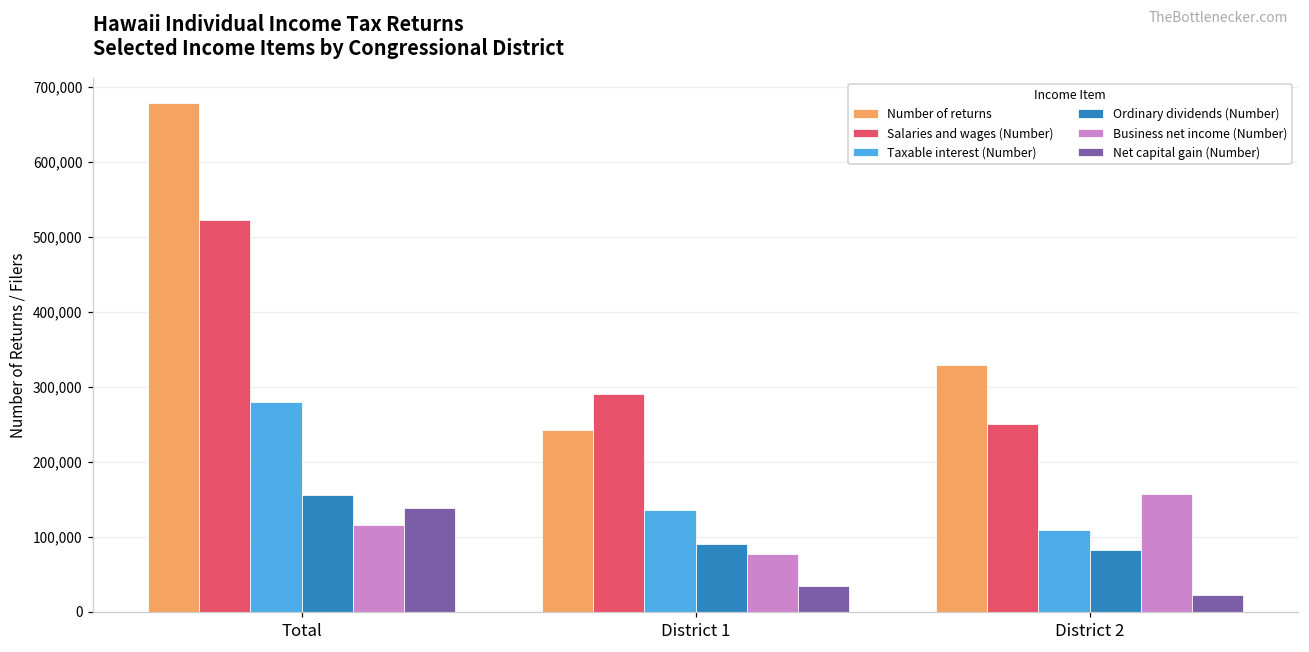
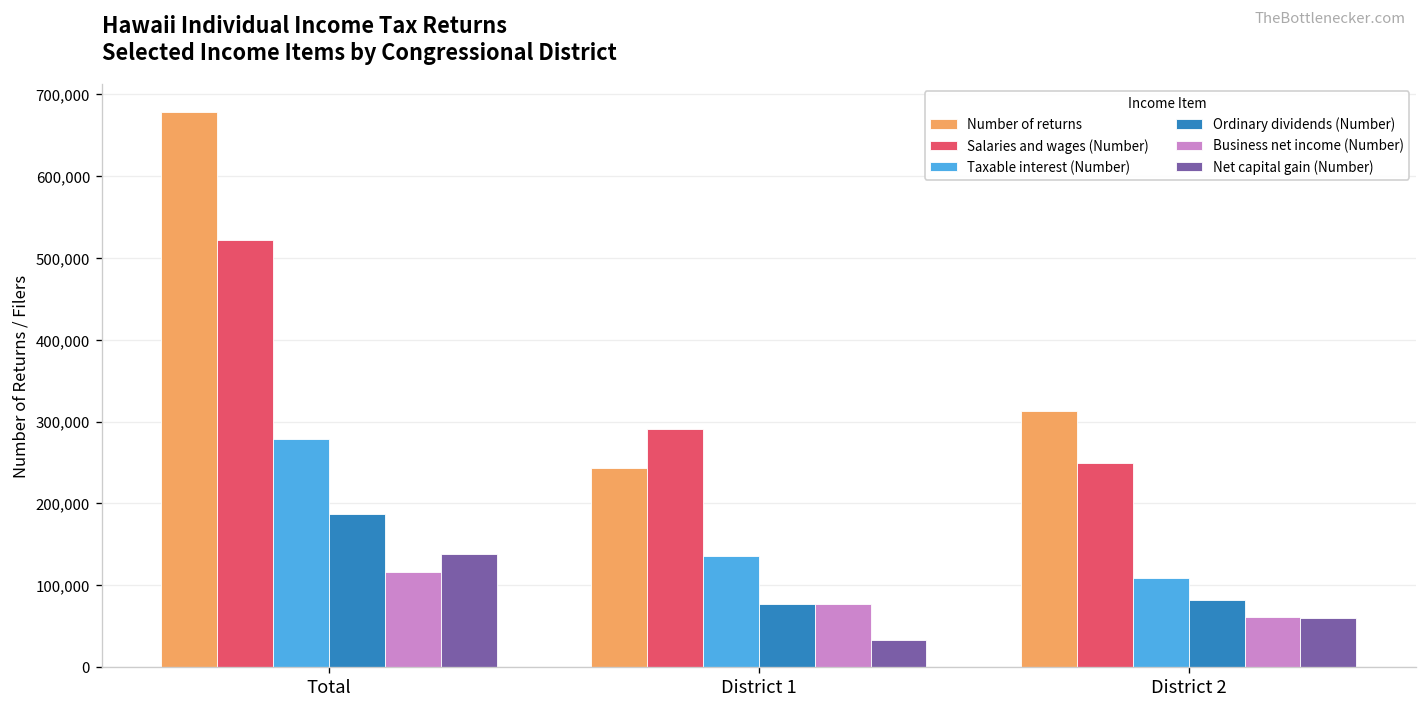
  {
    "Number of returns": {
      "Total": "680,000",
      "District 1": "240,000",
-     "District 2": "330,000"
+     "District 2": "310,000"
    },
    "Salaries and wages (Number)": {
      "Total": "520,000",
      "District 1": "290,000",
      "District 2": "250,000"
    },
    "Taxable interest (Number)": {
      "Total": "280,000",
      "District 1": "140,000",
      "District 2": "110,000"
    },
    "Ordinary dividends (Number)": {
-     "Total": "160,000",
-     "District 1": "90,000",
+     "Total": "190,000",
+     "District 1": "80,000",
      "District 2": "80,000"
    },
    "Business net income (Number)": {
      "Total": "120,000",
      "District 1": "80,000",
-     "District 2": "160,000"
+     "District 2": "60,000"
    },
    "Net capital gain (Number)": {
      "Total": "140,000",
      "District 1": "30,000",
-     "District 2": "20,000"
+     "District 2": "60,000"
    }
  }
